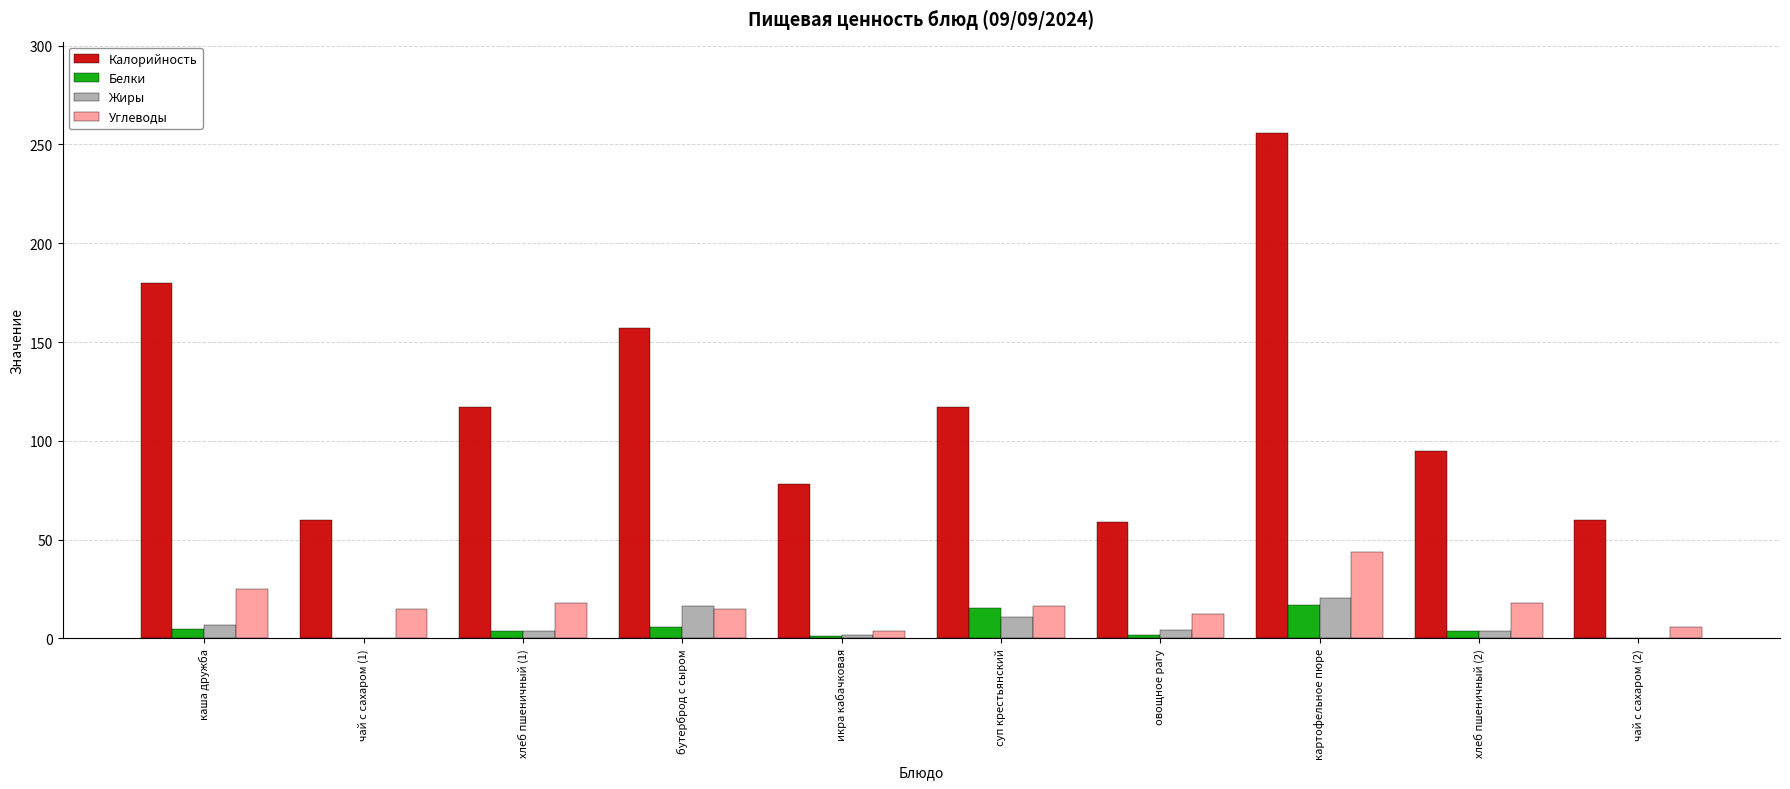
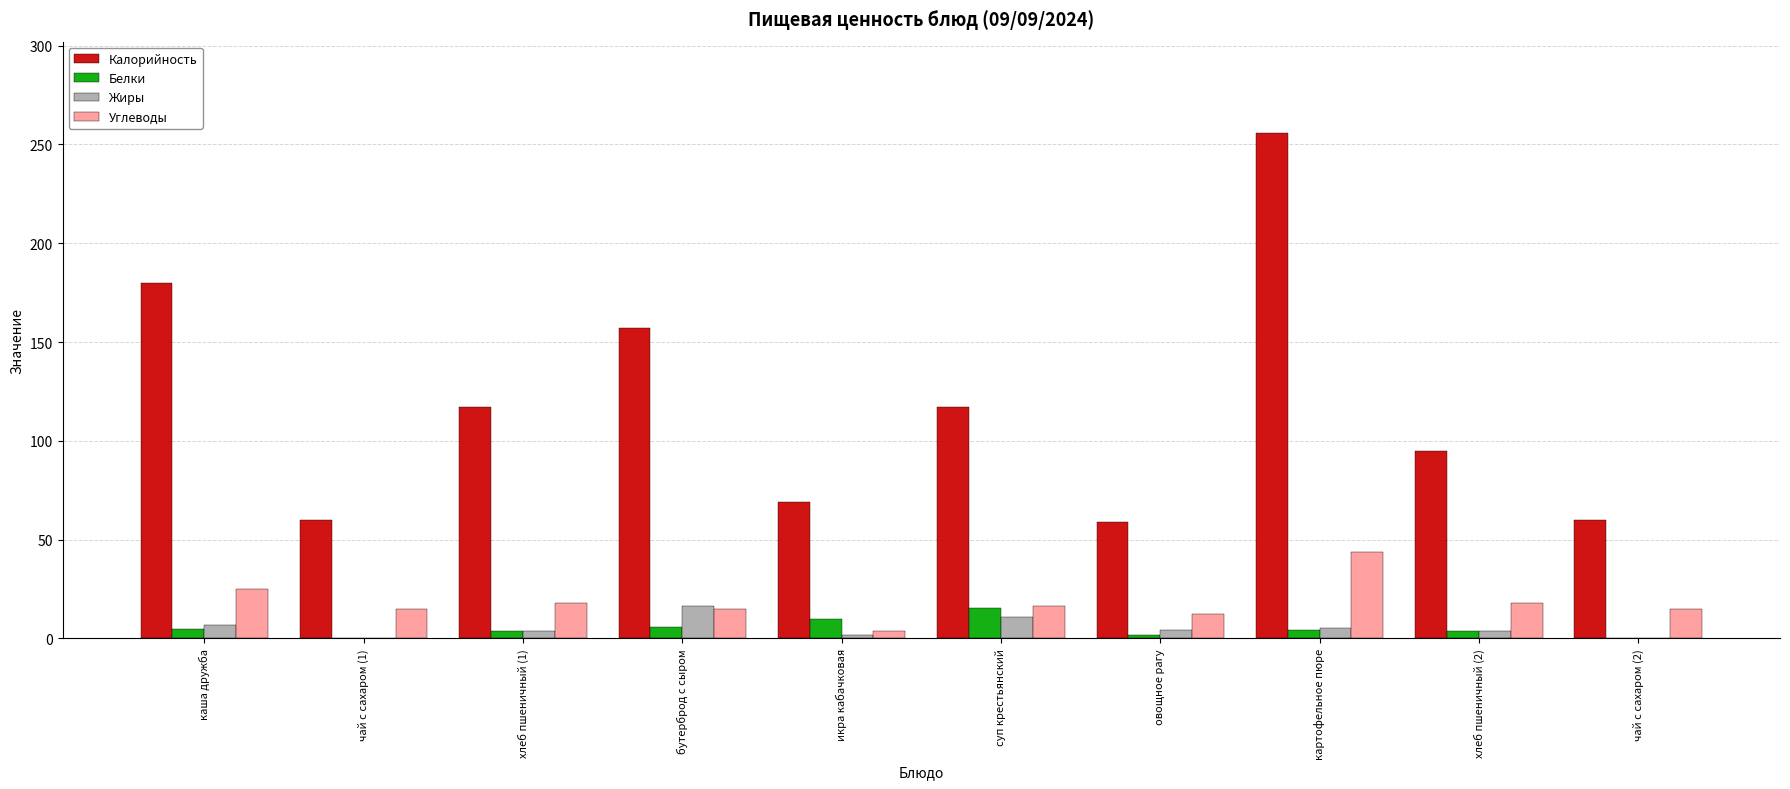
  {
    "Калорийность": {
      "каша дружба": 180,
      "чай с сахаром (1)": 60,
      "хлеб пшеничный (1)": 117,
      "бутерброд с сыром": 157,
-     "икра кабачковая": 78,
+     "икра кабачковая": 69,
      "суп крестьянский": 117,
      "овощное рагу": 59,
      "картофельное пюре": 256,
      "хлеб пшеничный (2)": 95,
      "чай с сахаром (2)": 60
    },
    "Белки": {
      "каша дружба": 5,
      "чай с сахаром (1)": 0,
      "хлеб пшеничный (1)": 4,
      "бутерброд с сыром": 6,
-     "икра кабачковая": 1,
+     "икра кабачковая": 10,
      "суп крестьянский": 16,
      "овощное рагу": 2,
-     "картофельное пюре": 17,
+     "картофельное пюре": 4,
      "хлеб пшеничный (2)": 4,
      "чай с сахаром (2)": 0
    },
    "Жиры": {
      "каша дружба": 7,
      "чай с сахаром (1)": 0,
      "хлеб пшеничный (1)": 4,
      "бутерброд с сыром": 16,
      "икра кабачковая": 2,
      "суп крестьянский": 11,
      "овощное рагу": 5,
-     "картофельное пюре": 20,
+     "картофельное пюре": 5,
      "хлеб пшеничный (2)": 4,
      "чай с сахаром (2)": 0
    },
    "Углеводы": {
      "каша дружба": 25,
      "чай с сахаром (1)": 15,
      "хлеб пшеничный (1)": 18,
      "бутерброд с сыром": 15,
      "икра кабачковая": 4,
      "суп крестьянский": 16,
      "овощное рагу": 13,
      "картофельное пюре": 44,
      "хлеб пшеничный (2)": 18,
-     "чай с сахаром (2)": 6
+     "чай с сахаром (2)": 15
    }
  }
